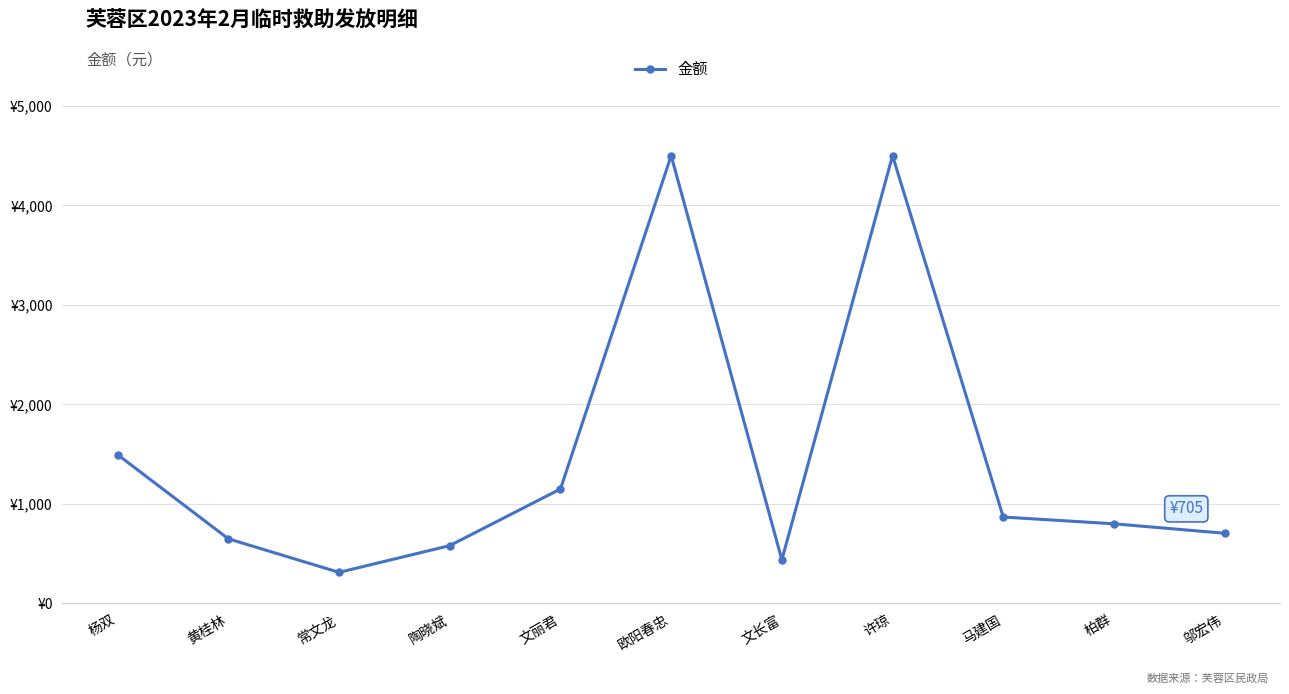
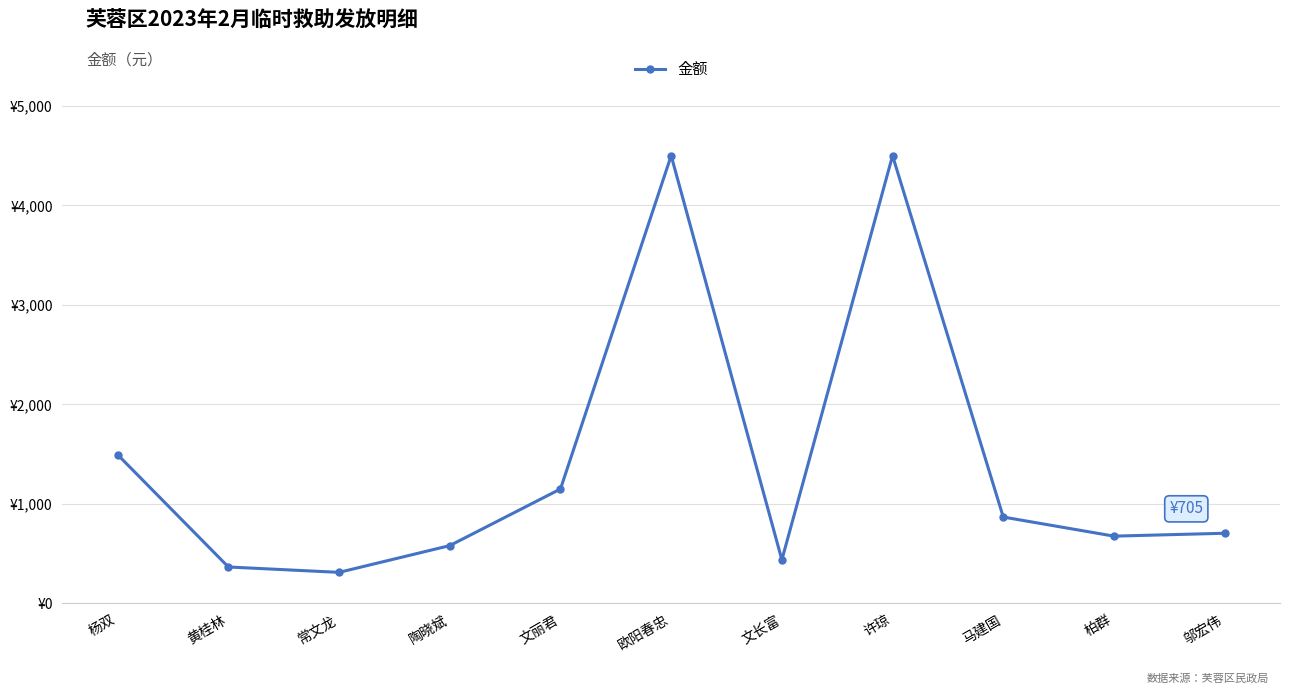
  {
    "杨双": "¥1,500",
-   "黄桂林": "¥600",
+   "黄桂林": "¥400",
    "常文龙": "¥300",
    "陶晓斌": "¥600",
    "文丽君": "¥1,200",
    "欧阳春忠": "¥4,500",
    "文长富": "¥400",
    "许琼": "¥4,500",
    "马建国": "¥900",
-   "柏群": "¥800",
+   "柏群": "¥700",
    "邬宏伟": "¥700"
  }
